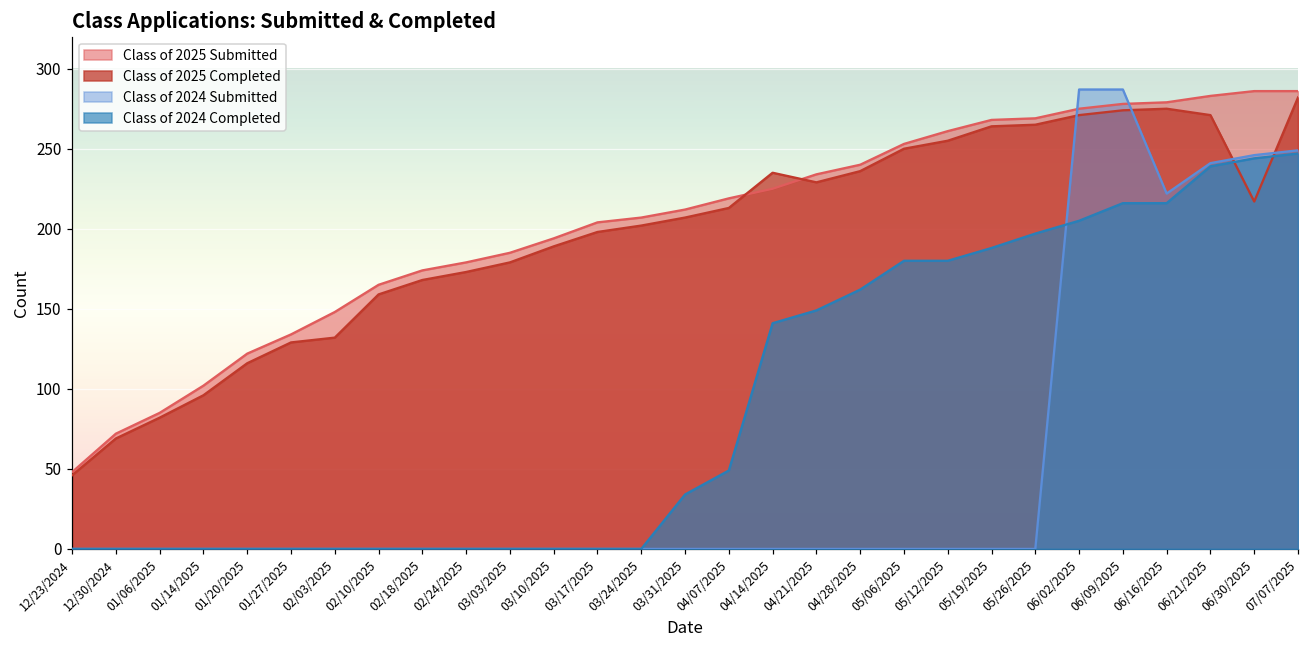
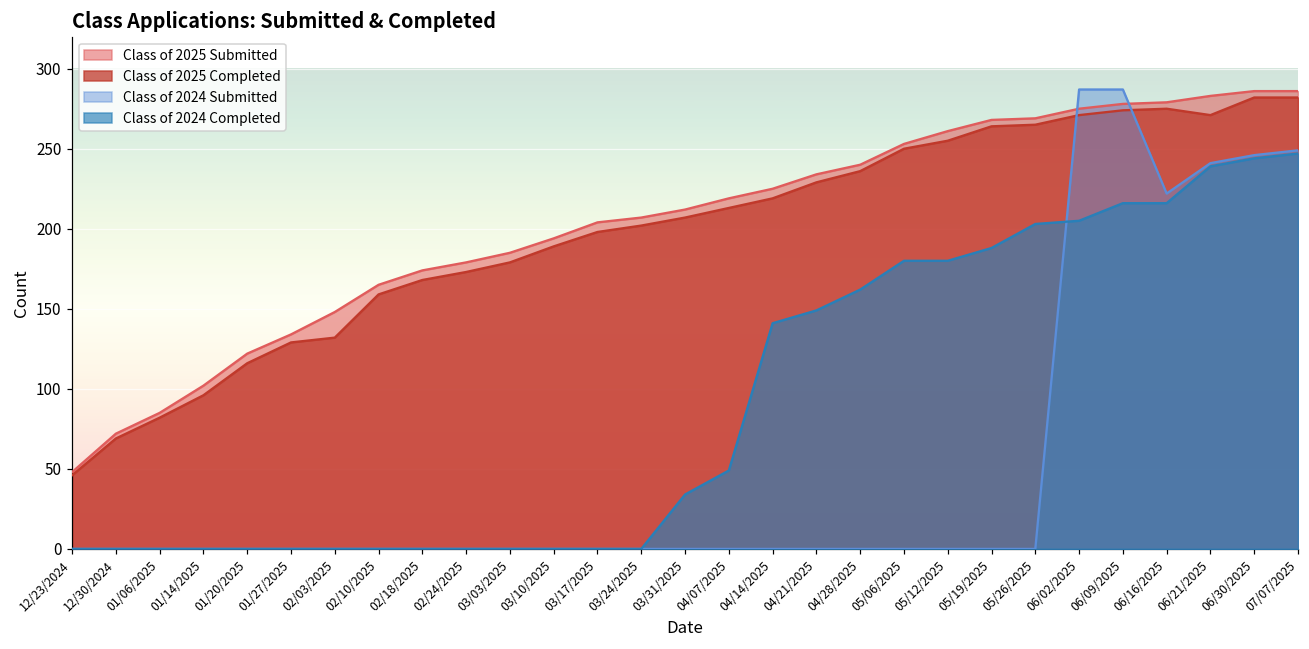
  {
    "Class of 2025 Submitted": {
      "12/23/2024": 48,
      "12/30/2024": 72,
      "01/06/2025": 85,
      "01/14/2025": 102,
      "01/20/2025": 122,
      "01/27/2025": 134,
      "02/03/2025": 148,
      "02/10/2025": 165,
      "02/18/2025": 174,
      "02/24/2025": 179,
      "03/03/2025": 185,
      "03/10/2025": 194,
      "03/17/2025": 204,
      "03/24/2025": 207,
      "03/31/2025": 212,
      "04/07/2025": 219,
      "04/14/2025": 225,
      "04/21/2025": 234,
      "04/28/2025": 240,
      "05/06/2025": 253,
      "05/12/2025": 261,
      "05/19/2025": 268,
      "05/26/2025": 269,
      "06/02/2025": 275,
      "06/09/2025": 278,
      "06/16/2025": 279,
      "06/21/2025": 283,
      "06/30/2025": 286,
      "07/07/2025": 286
    },
    "Class of 2025 Completed": {
      "12/23/2024": 46,
      "12/30/2024": 69,
      "01/06/2025": 82,
      "01/14/2025": 96,
      "01/20/2025": 116,
      "01/27/2025": 129,
      "02/03/2025": 132,
      "02/10/2025": 159,
      "02/18/2025": 168,
      "02/24/2025": 173,
      "03/03/2025": 179,
      "03/10/2025": 189,
      "03/17/2025": 198,
      "03/24/2025": 202,
      "03/31/2025": 207,
      "04/07/2025": 213,
-     "04/14/2025": 235,
+     "04/14/2025": 219,
      "04/21/2025": 229,
      "04/28/2025": 236,
      "05/06/2025": 250,
      "05/12/2025": 255,
      "05/19/2025": 264,
      "05/26/2025": 265,
      "06/02/2025": 271,
      "06/09/2025": 274,
      "06/16/2025": 275,
      "06/21/2025": 271,
-     "06/30/2025": 217,
+     "06/30/2025": 282,
      "07/07/2025": 282
    },
    "Class of 2024 Submitted": {
      "03/31/2025": 0,
      "04/07/2025": 0,
      "04/14/2025": 0,
      "04/21/2025": 0,
      "04/28/2025": 0,
      "05/06/2025": 0,
      "05/12/2025": 0,
      "05/19/2025": 0,
      "05/26/2025": 0,
      "06/02/2025": 287,
      "06/09/2025": 287,
      "06/16/2025": 222,
      "06/21/2025": 241,
      "06/30/2025": 246,
      "07/07/2025": 249
    },
    "Class of 2024 Completed": {
      "03/31/2025": 34,
      "04/07/2025": 49,
      "04/14/2025": 141,
      "04/21/2025": 149,
      "04/28/2025": 162,
      "05/06/2025": 180,
      "05/12/2025": 180,
      "05/19/2025": 188,
-     "05/26/2025": 197,
+     "05/26/2025": 203,
      "06/02/2025": 205,
      "06/09/2025": 216,
      "06/16/2025": 216,
      "06/21/2025": 239,
      "06/30/2025": 244,
      "07/07/2025": 247
    }
  }
